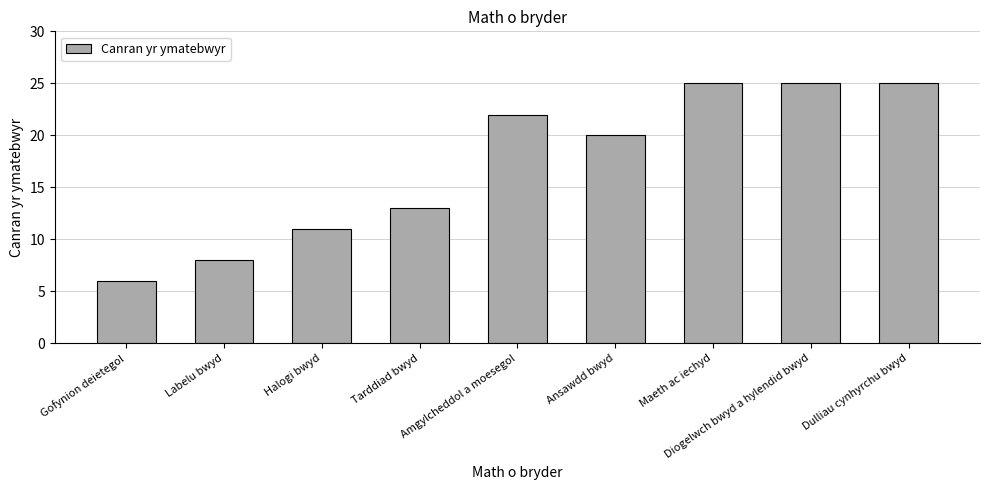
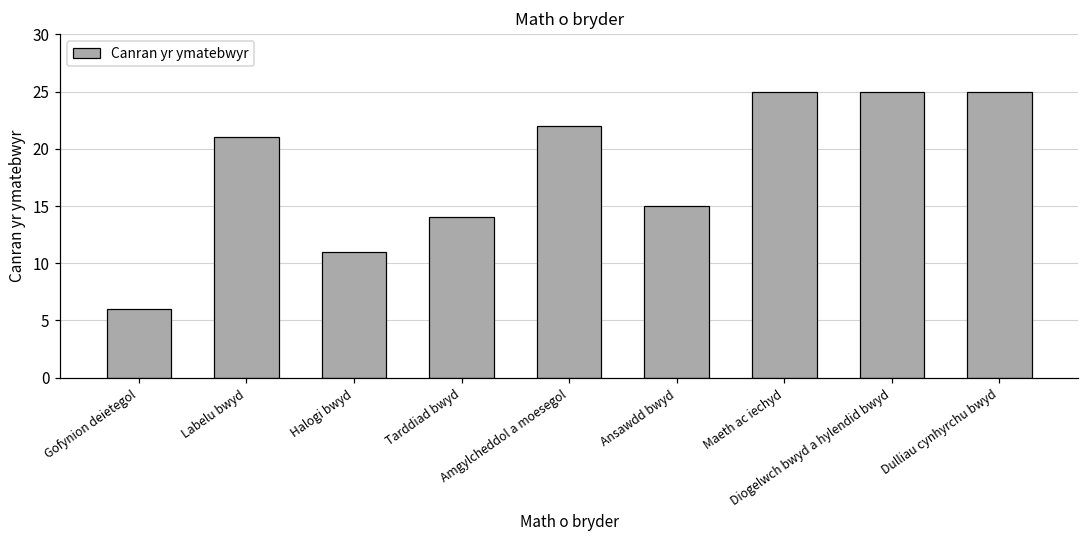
  {
    "Gofynion deietegol": 6,
-   "Labelu bwyd": 8,
+   "Labelu bwyd": 21,
    "Halogi bwyd": 11,
-   "Tarddiad bwyd": 13,
+   "Tarddiad bwyd": 14,
    "Amgylcheddol a moesegol": 22,
-   "Ansawdd bwyd": 20,
+   "Ansawdd bwyd": 15,
    "Maeth ac iechyd": 25,
    "Diogelwch bwyd a hylendid bwyd": 25,
    "Dulliau cynhyrchu bwyd": 25
  }
